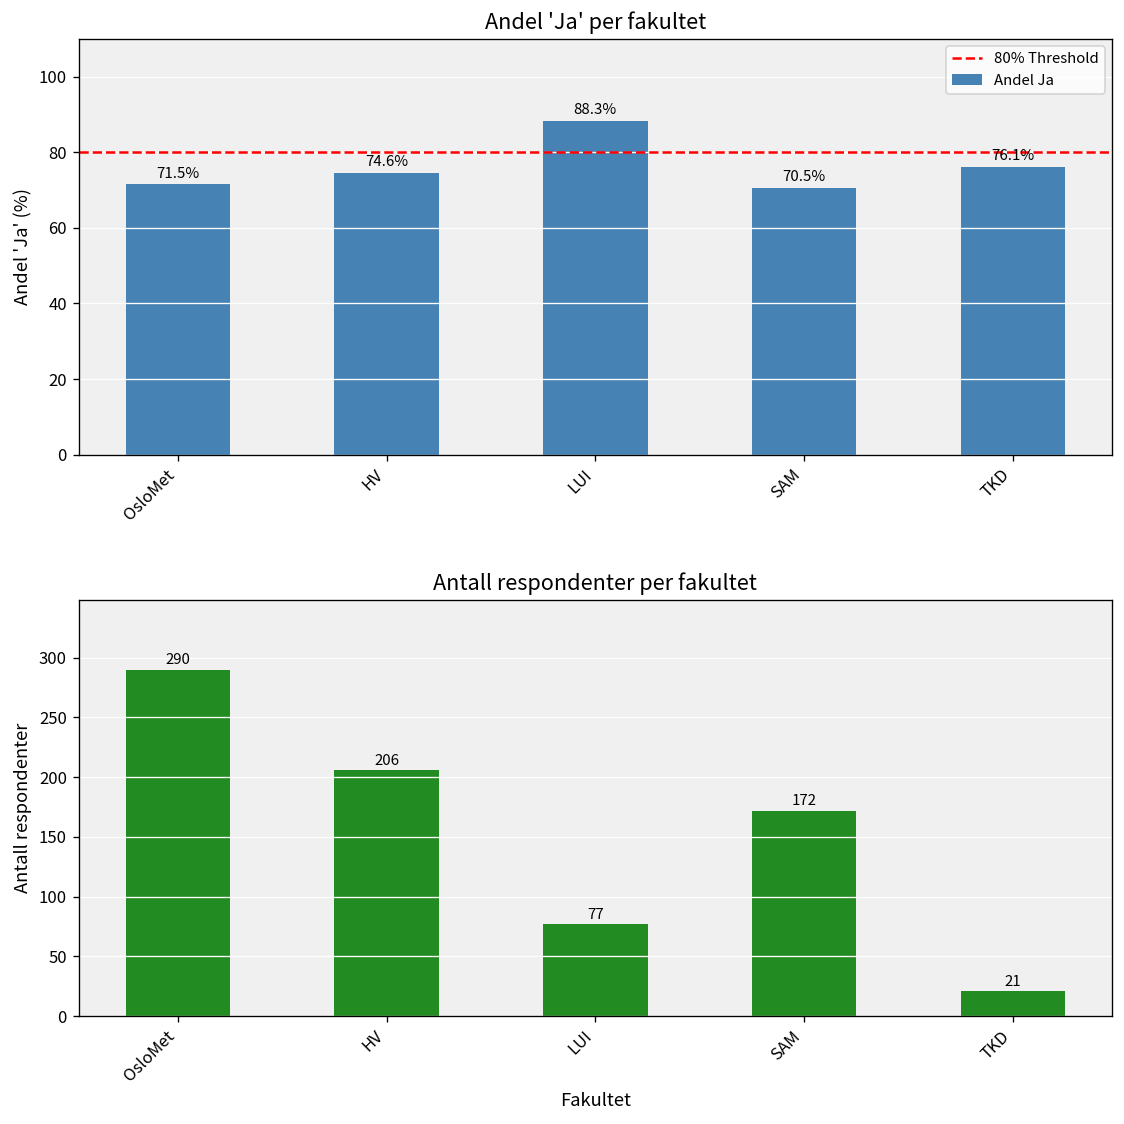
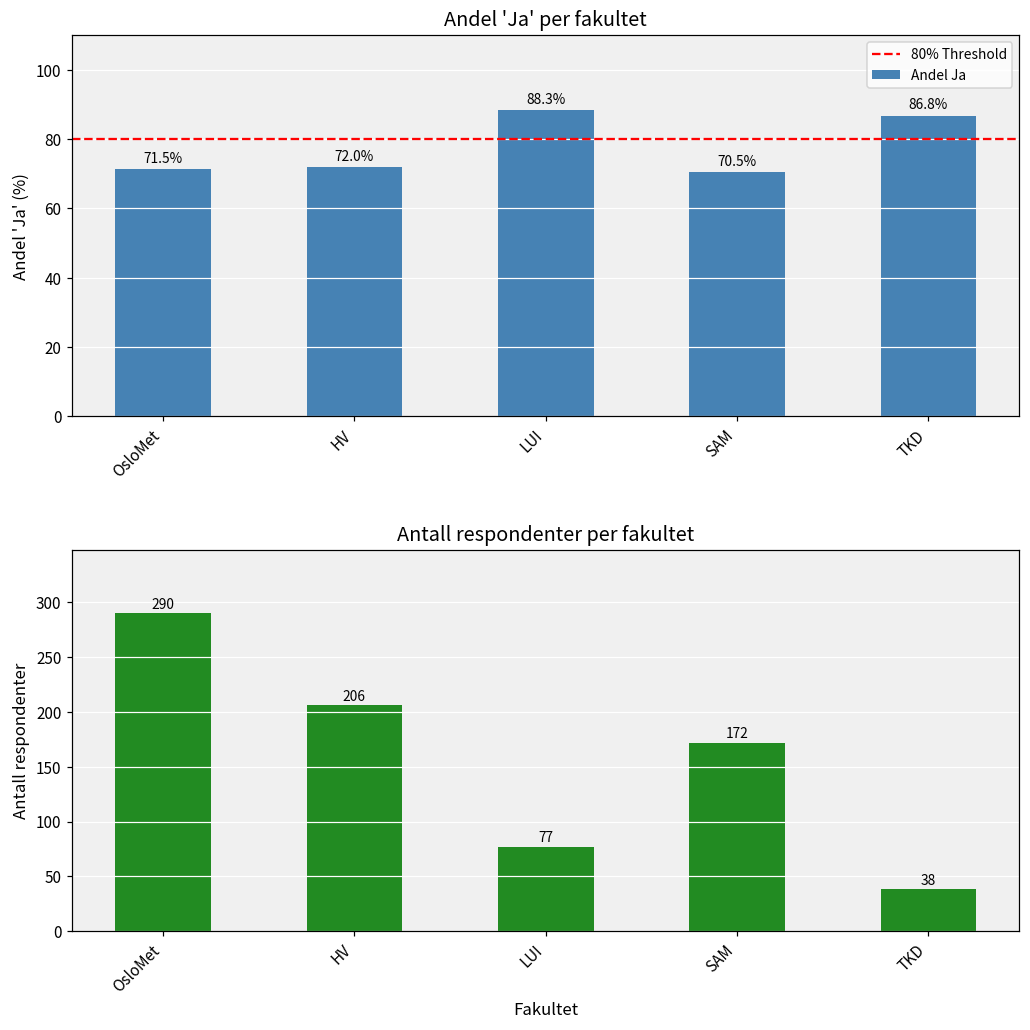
  {
    "Andel 'Ja' per fakultet": {
      "OsloMet": "71.5%",
-     "HV": "74.6%",
+     "HV": "72.0%",
      "LUI": "88.3%",
      "SAM": "70.5%",
-     "TKD": "76.1%"
+     "TKD": "86.8%"
    },
    "Antall respondenter per fakultet": {
      "OsloMet": "290",
      "HV": "206",
      "LUI": "77",
      "SAM": "172",
-     "TKD": "21"
+     "TKD": "38"
    }
  }
